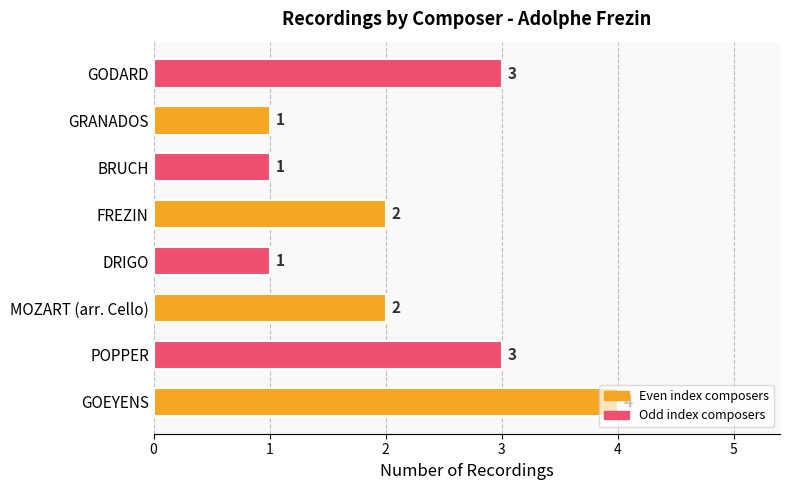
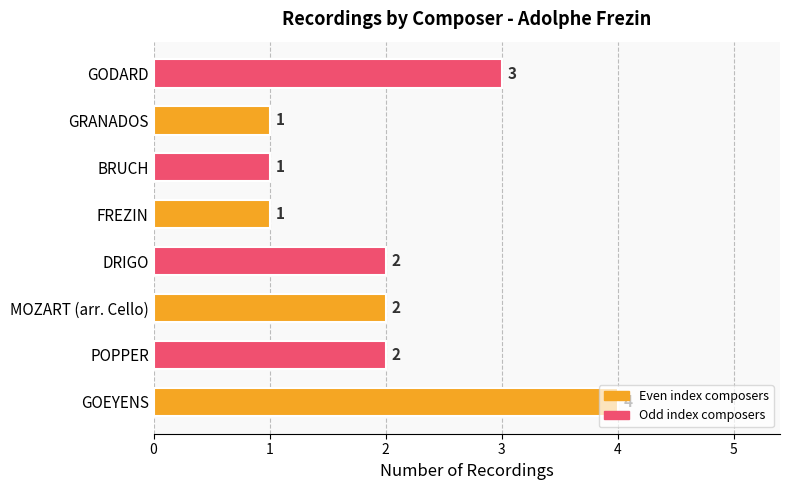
  {
    "GODARD": 3,
    "GRANADOS": 1,
    "BRUCH": 1,
-   "FREZIN": 2,
-   "DRIGO": 1,
+   "FREZIN": 1,
+   "DRIGO": 2,
    "MOZART (arr. Cello)": 2,
-   "POPPER": 3
+   "POPPER": 2
  }
